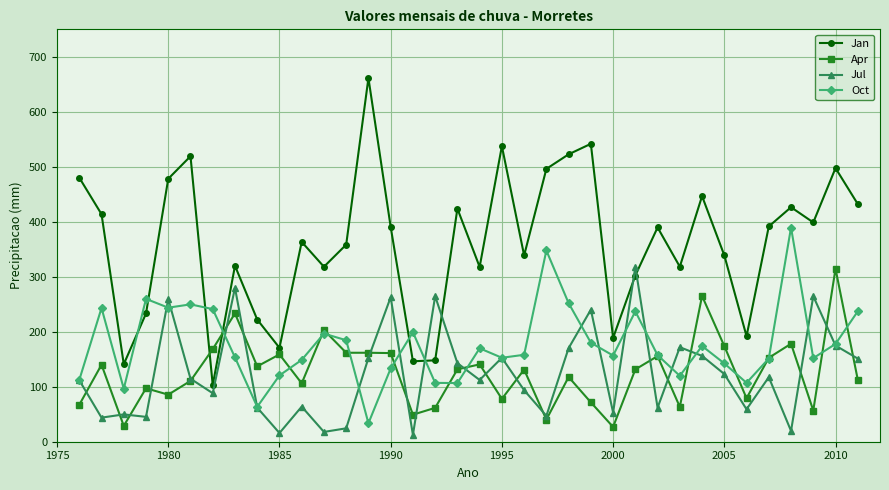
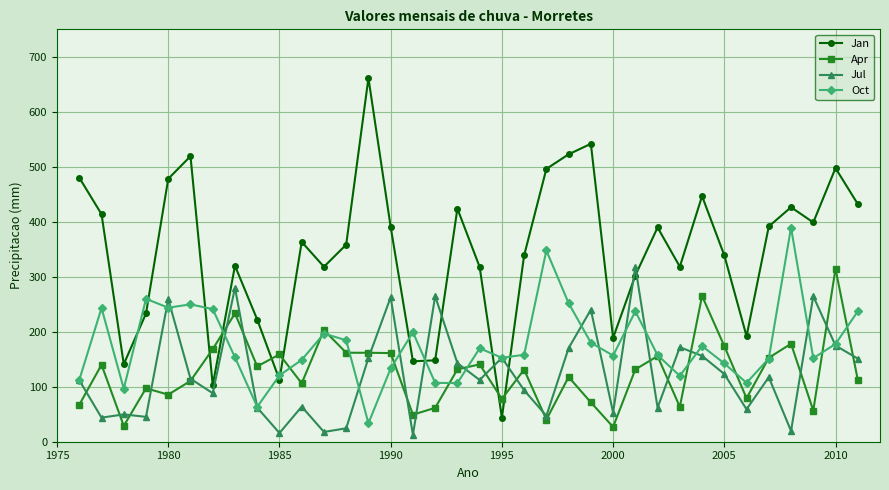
  {
    "Jan": {
      "1980": 480,
-     "1985": 170,
+     "1985": 110,
      "1990": 390,
-     "1995": 540,
+     "1995": 40,
      "2000": 190,
      "2005": 340,
      "2010": 500
    }
  }
